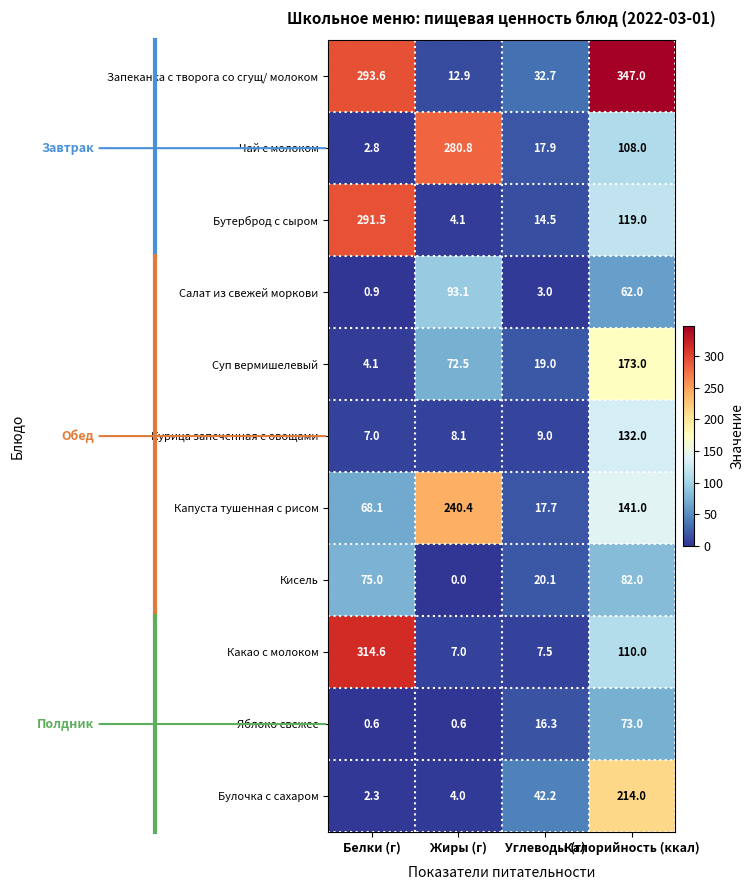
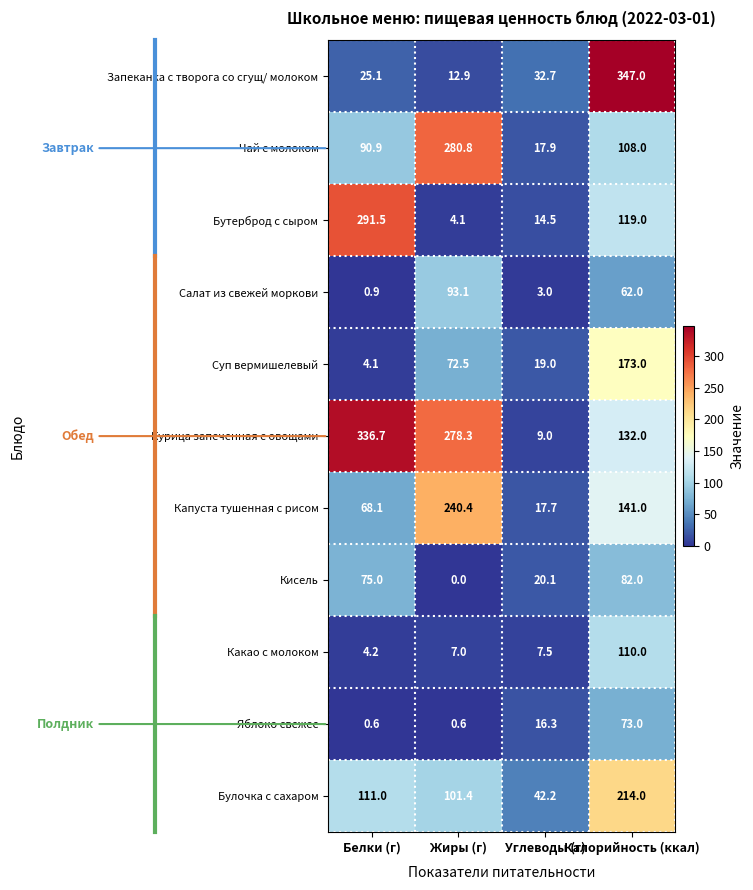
  {
    "Запеканка с творога со сгущ/ молоком": {
-     "Белки (г)": 293.6,
+     "Белки (г)": 25.1,
      "Жиры (г)": 12.9
    },
    "Чай с молоком": {
-     "Белки (г)": 2.8,
+     "Белки (г)": 90.9,
      "Жиры (г)": 280.8
    },
    "Бутерброд с сыром": {
      "Белки (г)": 291.5,
      "Жиры (г)": 4.1
    },
    "Салат из свежей моркови": {
      "Белки (г)": 0.9,
      "Жиры (г)": 93.1
    },
    "Суп вермишелевый": {
      "Белки (г)": 4.1,
      "Жиры (г)": 72.5
    },
    "Курица запеченная с овощами": {
-     "Белки (г)": 7.0,
-     "Жиры (г)": 8.1
+     "Белки (г)": 336.7,
+     "Жиры (г)": 278.3
    },
    "Капуста тушенная с рисом": {
      "Белки (г)": 68.1,
      "Жиры (г)": 240.4
    },
    "Кисель": {
      "Белки (г)": 75.0,
      "Жиры (г)": 0.0
    },
    "Какао с молоком": {
-     "Белки (г)": 314.6,
+     "Белки (г)": 4.2,
      "Жиры (г)": 7.0
    },
    "Яблоко свежее": {
      "Белки (г)": 0.6,
      "Жиры (г)": 0.6
    },
    "Булочка с сахаром": {
-     "Белки (г)": 2.3,
-     "Жиры (г)": 4.0
+     "Белки (г)": 111.0,
+     "Жиры (г)": 101.4
    }
  }
